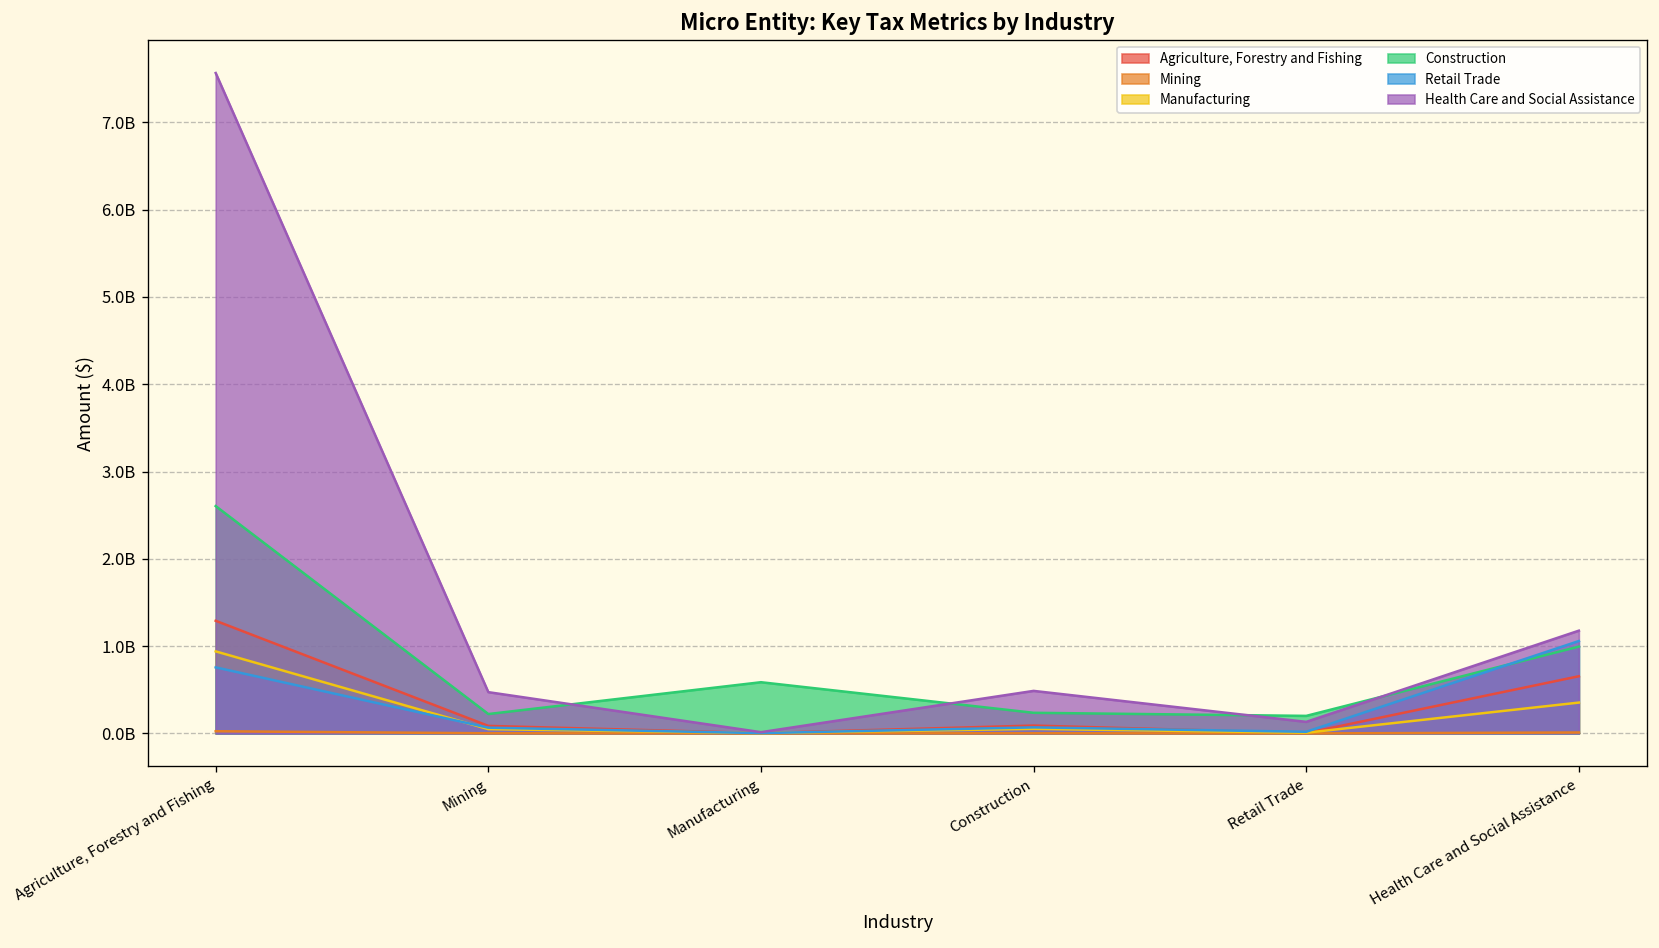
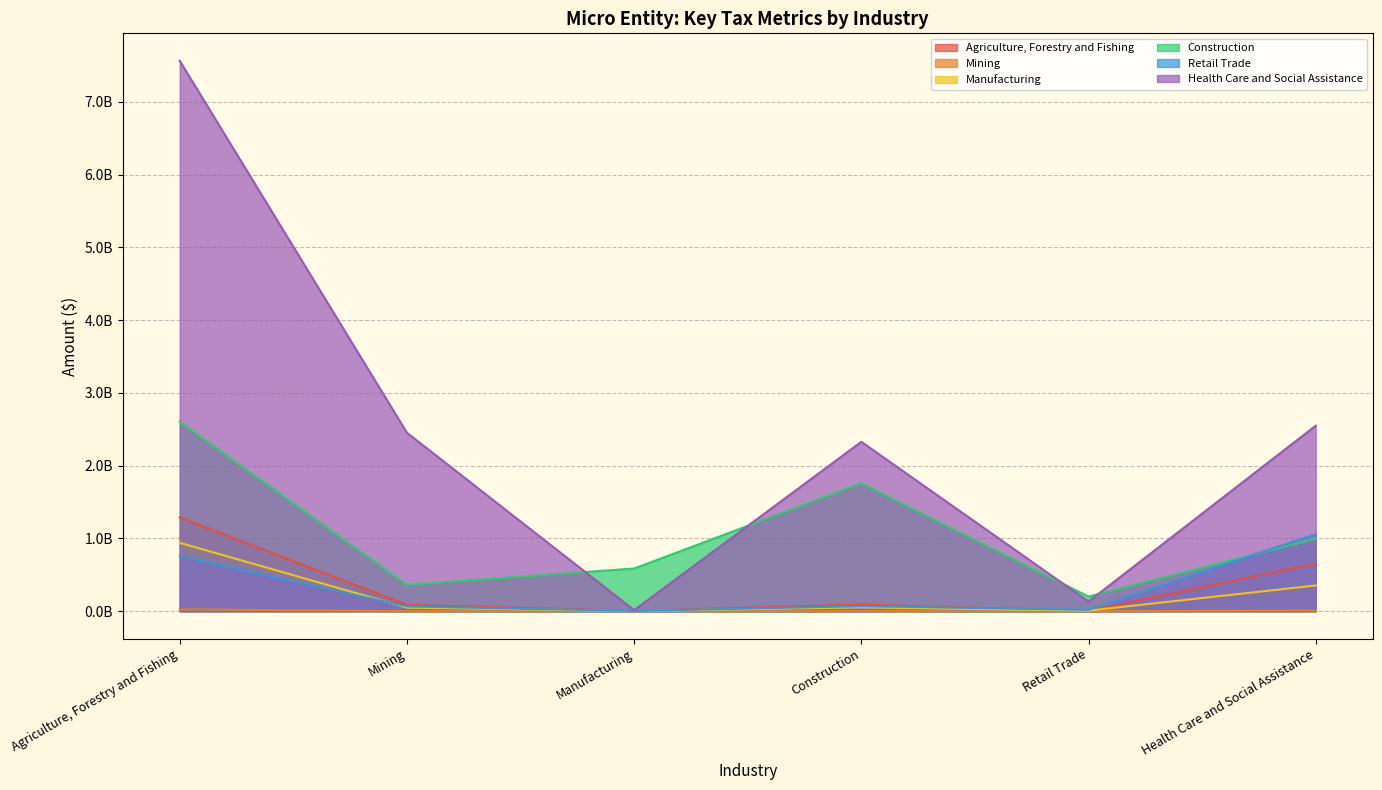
  {
    "Manufacturing": {
      "Agriculture, Forestry and Fishing": 900000000,
      "Health Care and Social Assistance": 400000000
    },
    "Construction": {
      "Agriculture, Forestry and Fishing": 2600000000,
-     "Mining": 200000000,
+     "Mining": 400000000,
      "Manufacturing": 600000000,
-     "Construction": 200000000,
+     "Construction": 1800000000,
      "Retail Trade": 200000000,
      "Health Care and Social Assistance": 1000000000
    },
    "Retail Trade": {
      "Agriculture, Forestry and Fishing": 800000000,
      "Health Care and Social Assistance": 1100000000
    },
    "Health Care and Social Assistance": {
      "Agriculture, Forestry and Fishing": 7600000000,
-     "Mining": 500000000,
-     "Construction": 500000000,
+     "Mining": 2500000000,
+     "Construction": 2300000000,
      "Retail Trade": 100000000,
-     "Health Care and Social Assistance": 1200000000
+     "Health Care and Social Assistance": 2500000000
    }
  }
